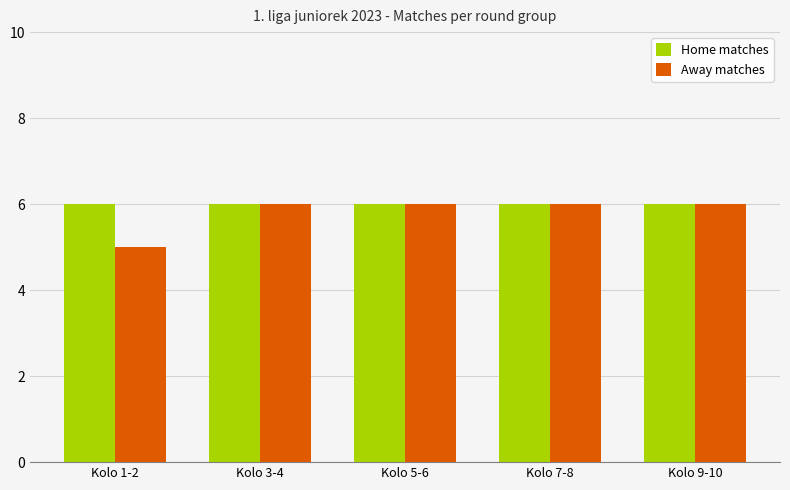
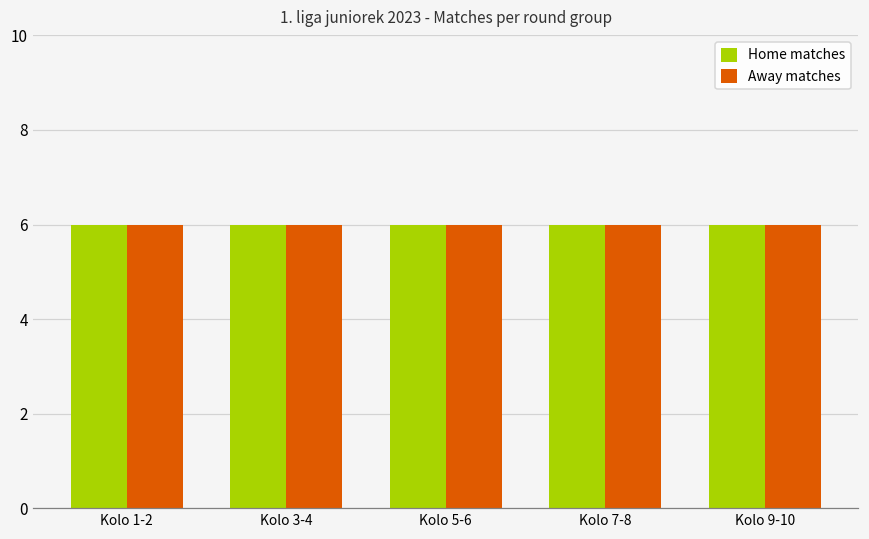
  {
    "Home matches": {
      "Kolo 1-2": 6,
      "Kolo 3-4": 6,
      "Kolo 5-6": 6,
      "Kolo 7-8": 6,
      "Kolo 9-10": 6
    },
    "Away matches": {
-     "Kolo 1-2": 5,
+     "Kolo 1-2": 6,
      "Kolo 3-4": 6,
      "Kolo 5-6": 6,
      "Kolo 7-8": 6,
      "Kolo 9-10": 6
    }
  }
